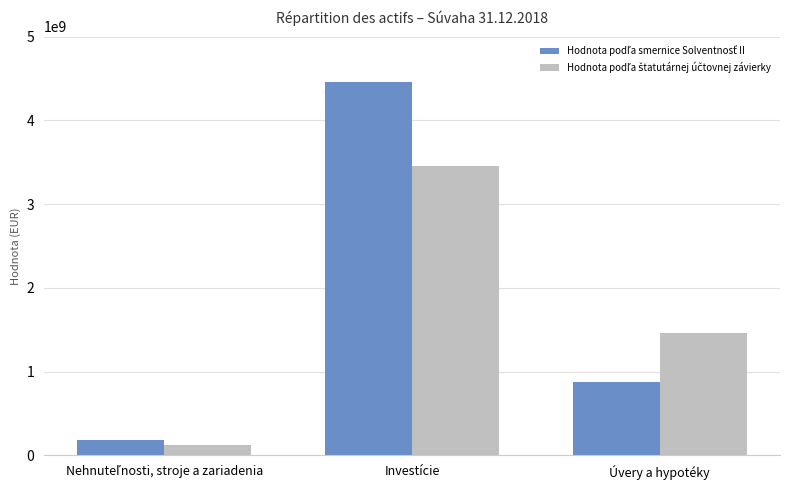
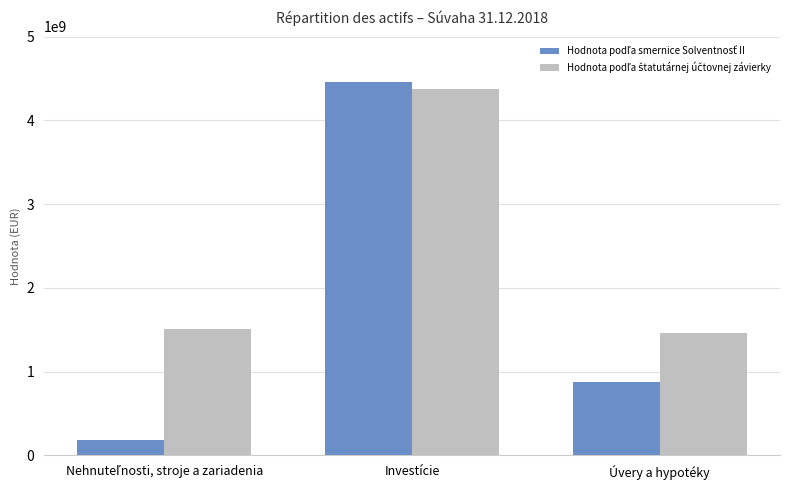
  {
    "Hodnota podľa smernice Solventnosť II": {
      "Nehnuteľnosti, stroje a zariadenia": 200000000,
      "Investície": 4500000000,
      "Úvery a hypotéky": 900000000
    },
    "Hodnota podľa štatutárnej účtovnej závierky": {
-     "Nehnuteľnosti, stroje a zariadenia": 100000000,
-     "Investície": 3500000000,
+     "Nehnuteľnosti, stroje a zariadenia": 1500000000,
+     "Investície": 4400000000,
      "Úvery a hypotéky": 1500000000
    }
  }
